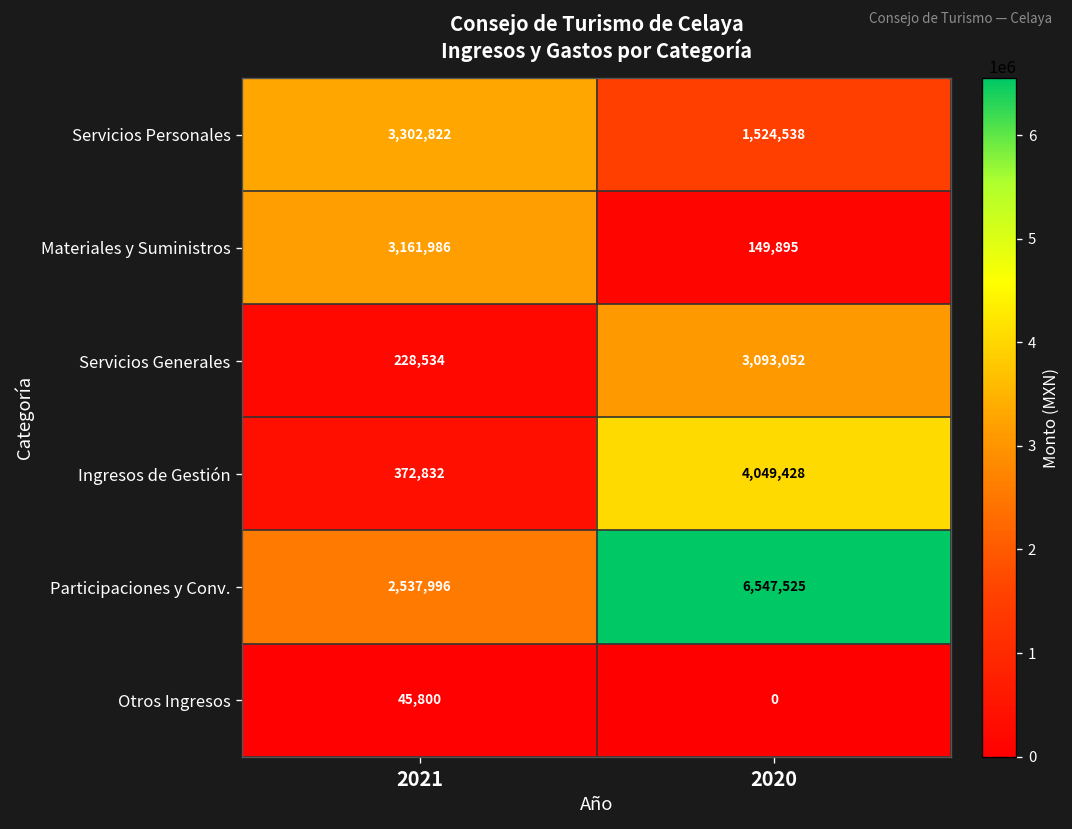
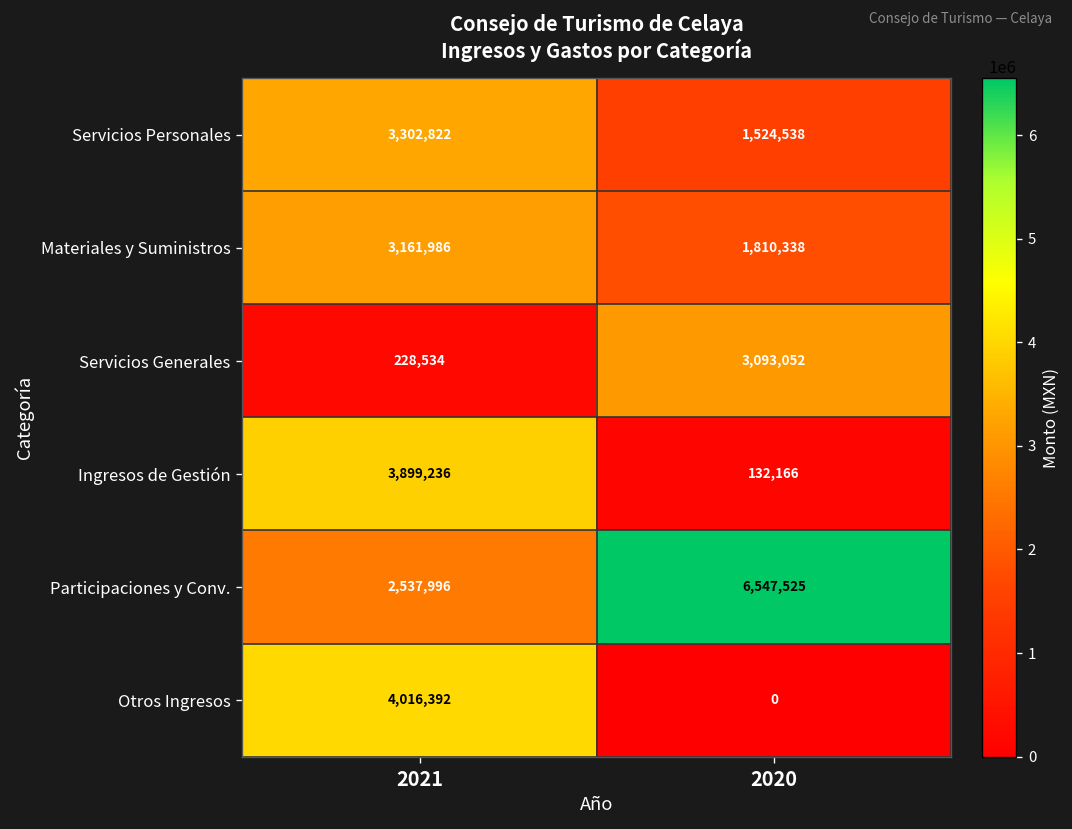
  {
    "Servicios Personales": {
      "2021": "3,302,822",
      "2020": "1,524,538"
    },
    "Materiales y Suministros": {
      "2021": "3,161,986",
-     "2020": "149,895"
+     "2020": "1,810,338"
    },
    "Servicios Generales": {
      "2021": "228,534",
      "2020": "3,093,052"
    },
    "Ingresos de Gestión": {
-     "2021": "372,832",
-     "2020": "4,049,428"
+     "2021": "3,899,236",
+     "2020": "132,166"
    },
    "Participaciones y Conv.": {
      "2021": "2,537,996",
      "2020": "6,547,525"
    },
    "Otros Ingresos": {
-     "2021": "45,800",
+     "2021": "4,016,392",
      "2020": "0"
    }
  }
